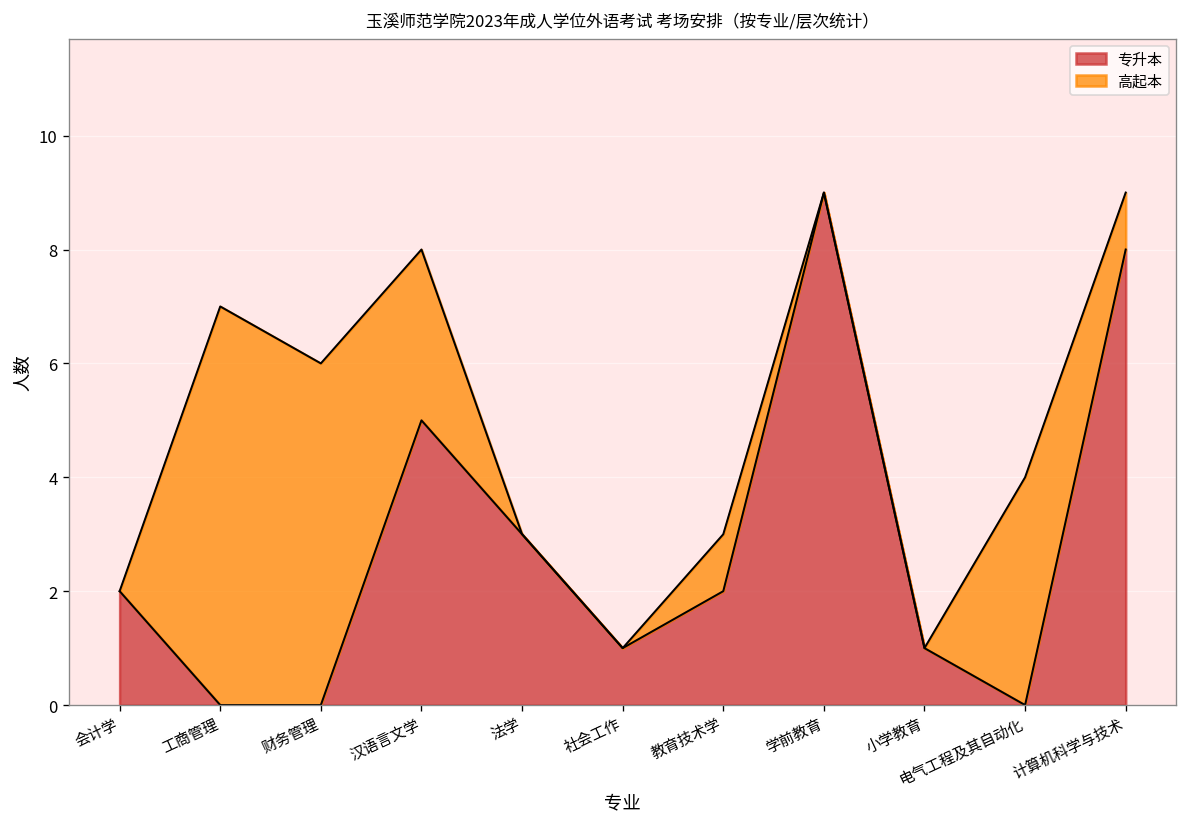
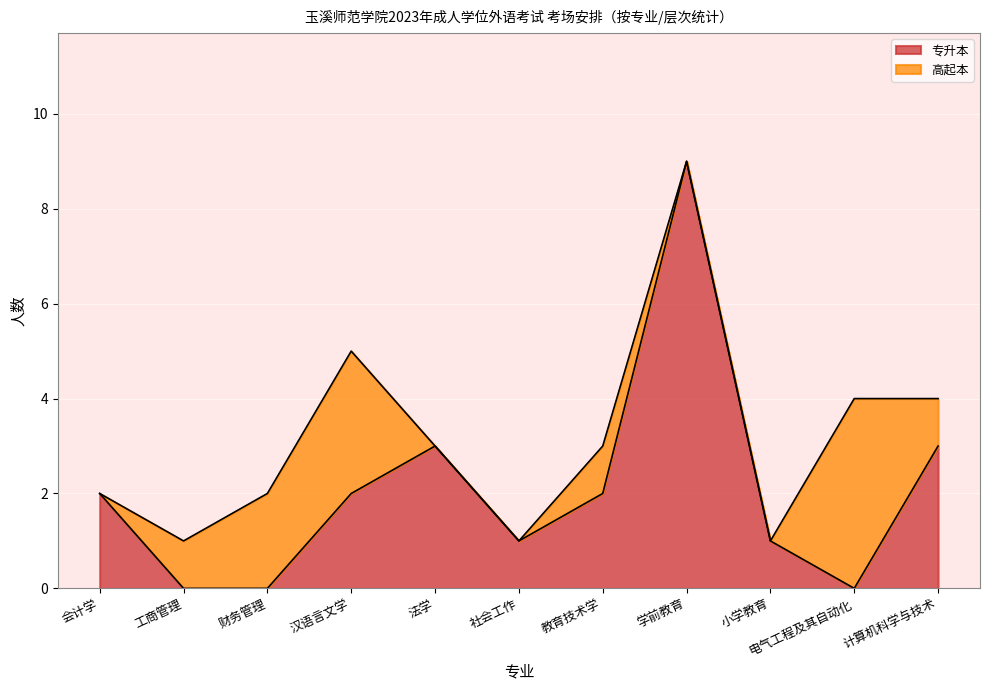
  {
    "专升本": {
      "工商管理": 0,
      "财务管理": 0,
-     "汉语言文学": 5,
+     "汉语言文学": 2,
      "教育技术学": 2,
      "电气工程及其自动化": 0,
-     "计算机科学与技术": 8
+     "计算机科学与技术": 3
    },
    "高起本": {
-     "工商管理": 7,
-     "财务管理": 6,
+     "工商管理": 1,
+     "财务管理": 2,
      "教育技术学": 3,
      "电气工程及其自动化": 4
    }
  }
